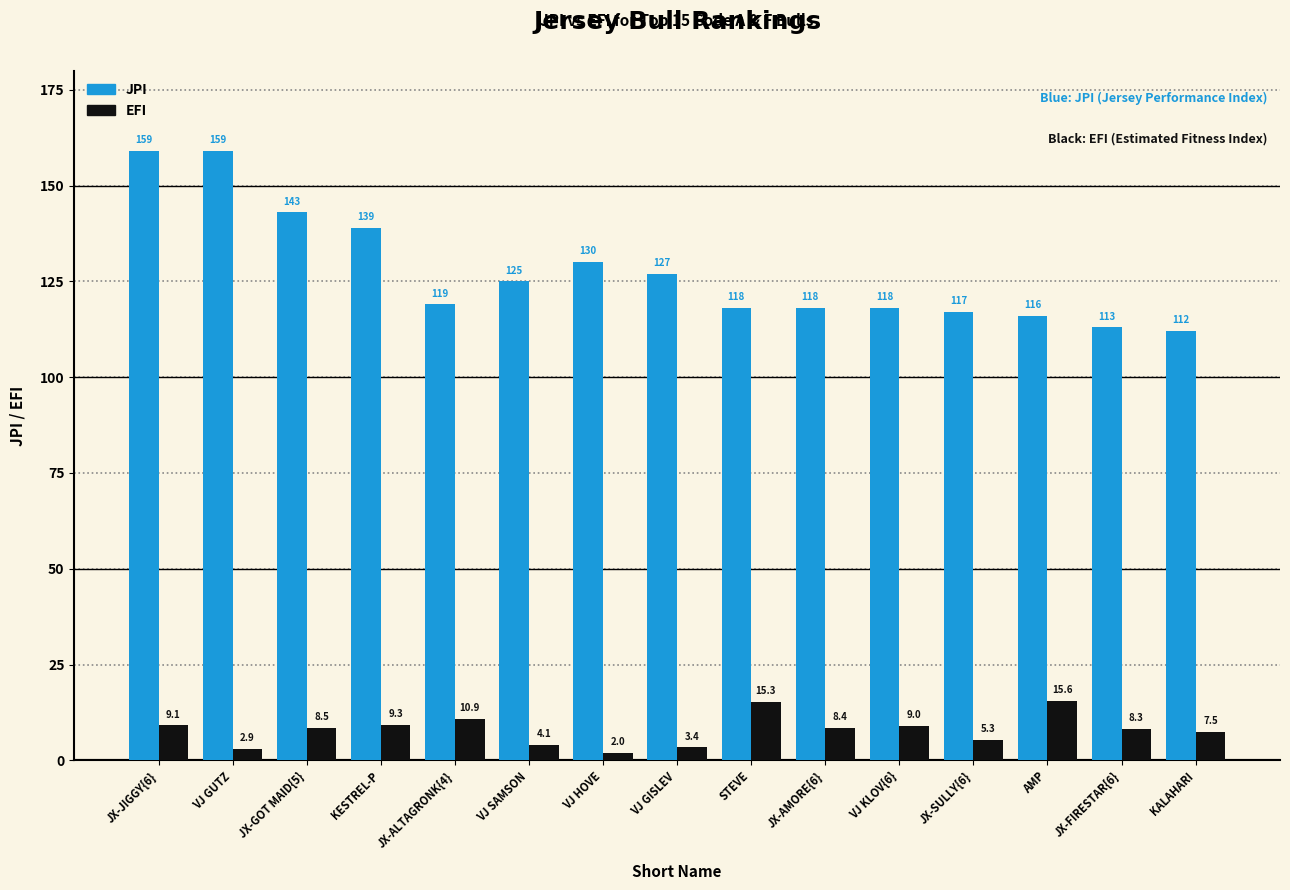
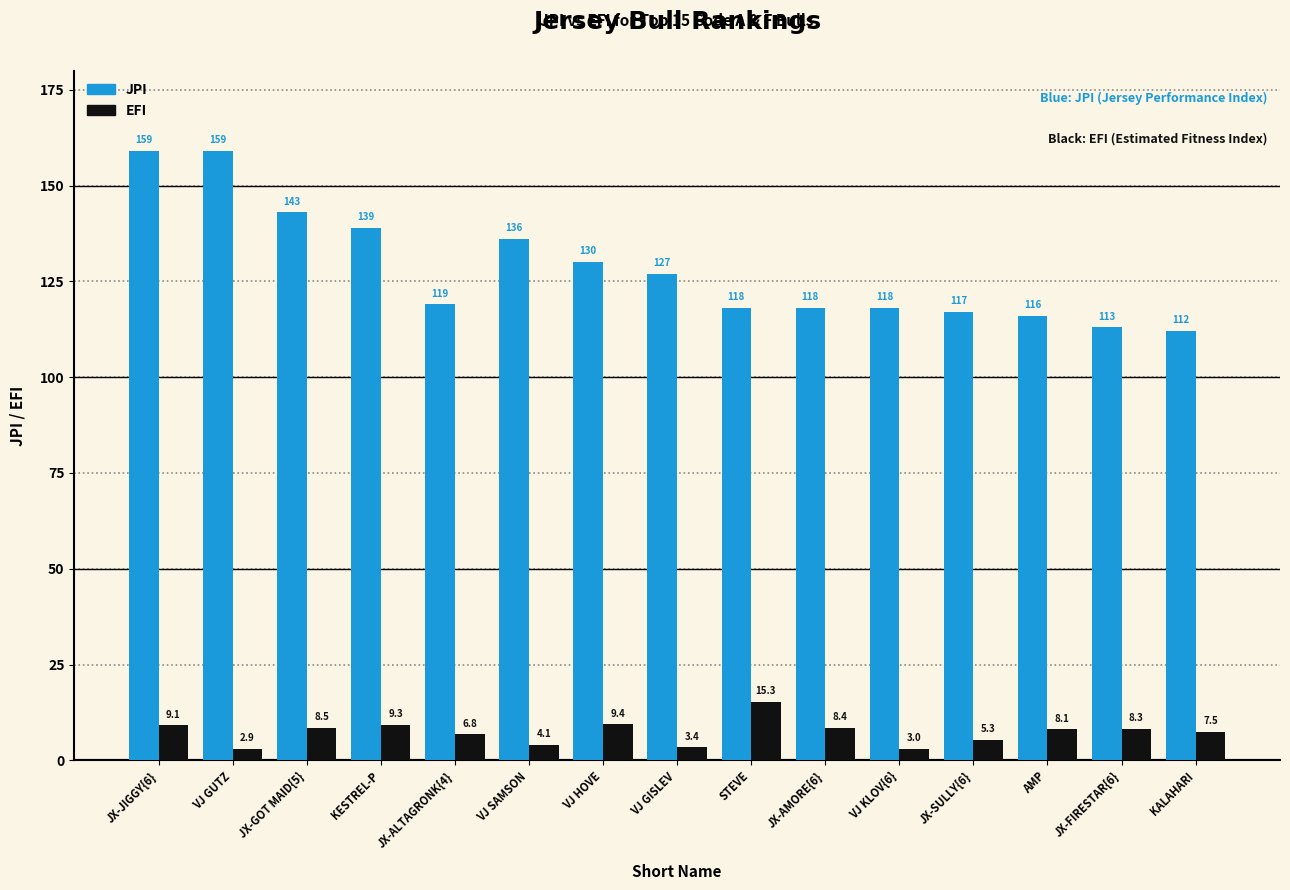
  {
    "JPI": {
      "JX-JIGGY{6}": 159,
      "VJ GUTZ": 159,
      "JX-GOT MAID{5}": 143,
      "KESTREL-P": 139,
      "JX-ALTAGRONK{4}": 119,
-     "VJ SAMSON": 125,
+     "VJ SAMSON": 136,
      "VJ HOVE": 130,
      "VJ GISLEV": 127,
      "STEVE": 118,
      "JX-AMORE{6}": 118,
      "VJ KLOV{6}": 118,
      "JX-SULLY{6}": 117,
      "AMP": 116,
      "JX-FIRESTAR{6}": 113,
      "KALAHARI": 112
    },
    "EFI": {
      "JX-JIGGY{6}": 9.1,
      "VJ GUTZ": 2.9,
      "JX-GOT MAID{5}": 8.5,
      "KESTREL-P": 9.3,
-     "JX-ALTAGRONK{4}": 10.9,
+     "JX-ALTAGRONK{4}": 6.8,
      "VJ SAMSON": 4.1,
-     "VJ HOVE": 2.0,
+     "VJ HOVE": 9.4,
      "VJ GISLEV": 3.4,
      "STEVE": 15.3,
      "JX-AMORE{6}": 8.4,
-     "VJ KLOV{6}": 9.0,
+     "VJ KLOV{6}": 3.0,
      "JX-SULLY{6}": 5.3,
-     "AMP": 15.6,
+     "AMP": 8.1,
      "JX-FIRESTAR{6}": 8.3,
      "KALAHARI": 7.5
    }
  }
